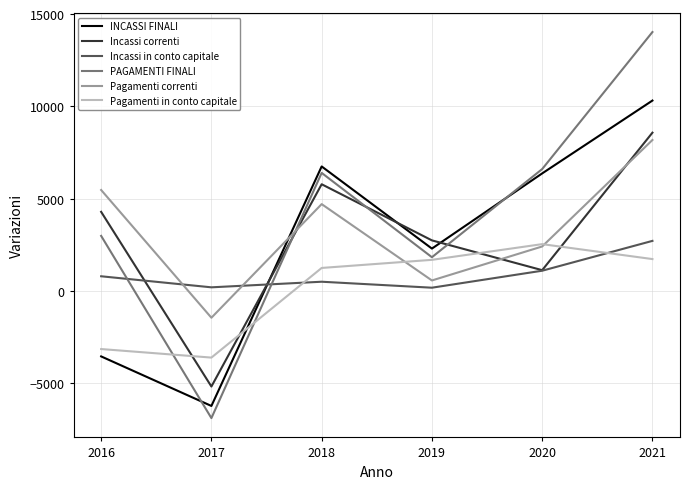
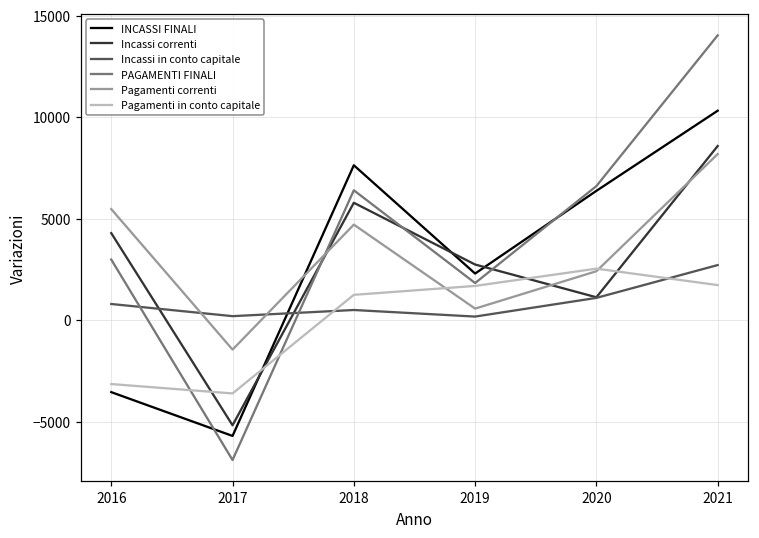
  {
    "INCASSI FINALI": {
      "2016": -3600,
-     "2017": -6200,
-     "2018": 6700,
+     "2017": -5700,
+     "2018": 7600,
      "2019": 2300,
      "2020": 6400,
      "2021": 10300
    }
  }
